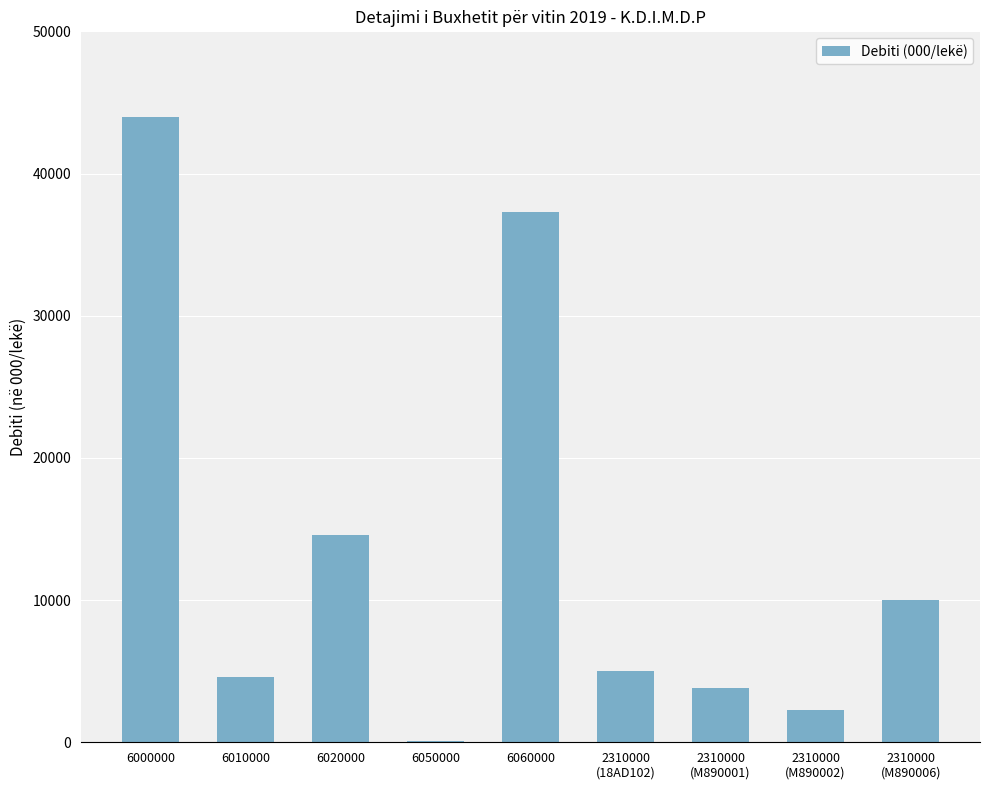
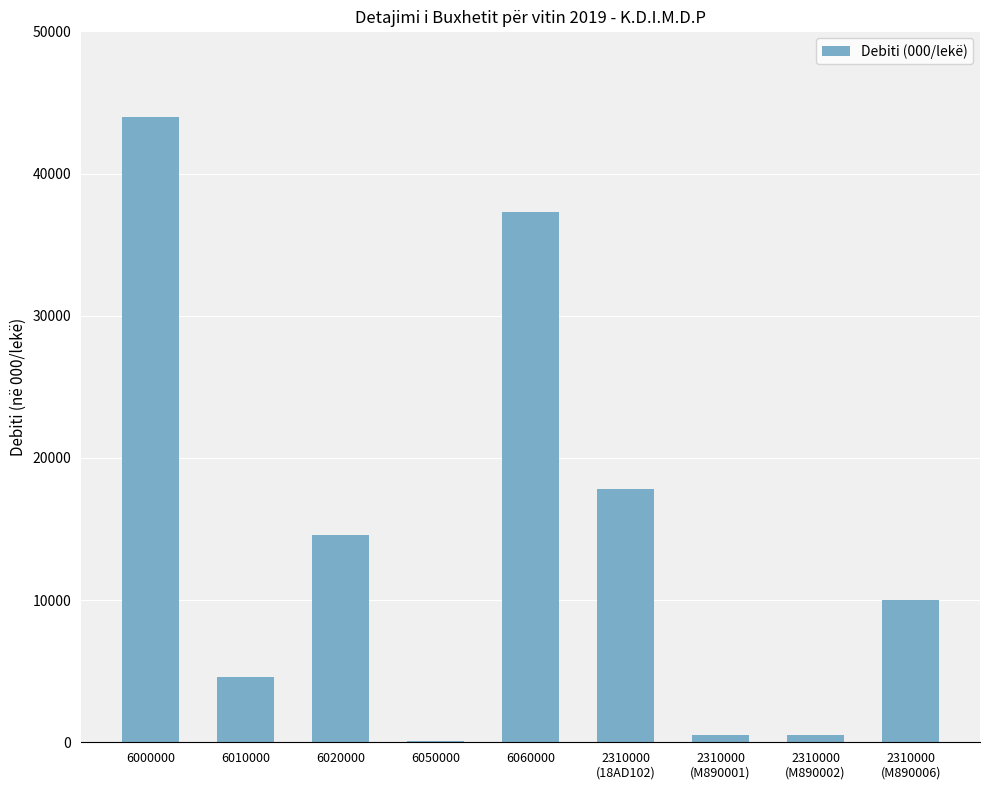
  {
    "6000000": 44000,
    "6010000": 4600,
    "6020000": 14600,
    "6060000": 37300,
-   "2310000 (18AD102)": 5000,
-   "2310000 (M890001)": 3800,
-   "2310000 (M890002)": 2300,
+   "2310000 (18AD102)": 17800,
+   "2310000 (M890001)": 500,
+   "2310000 (M890002)": 500,
    "2310000 (M890006)": 10000
  }
